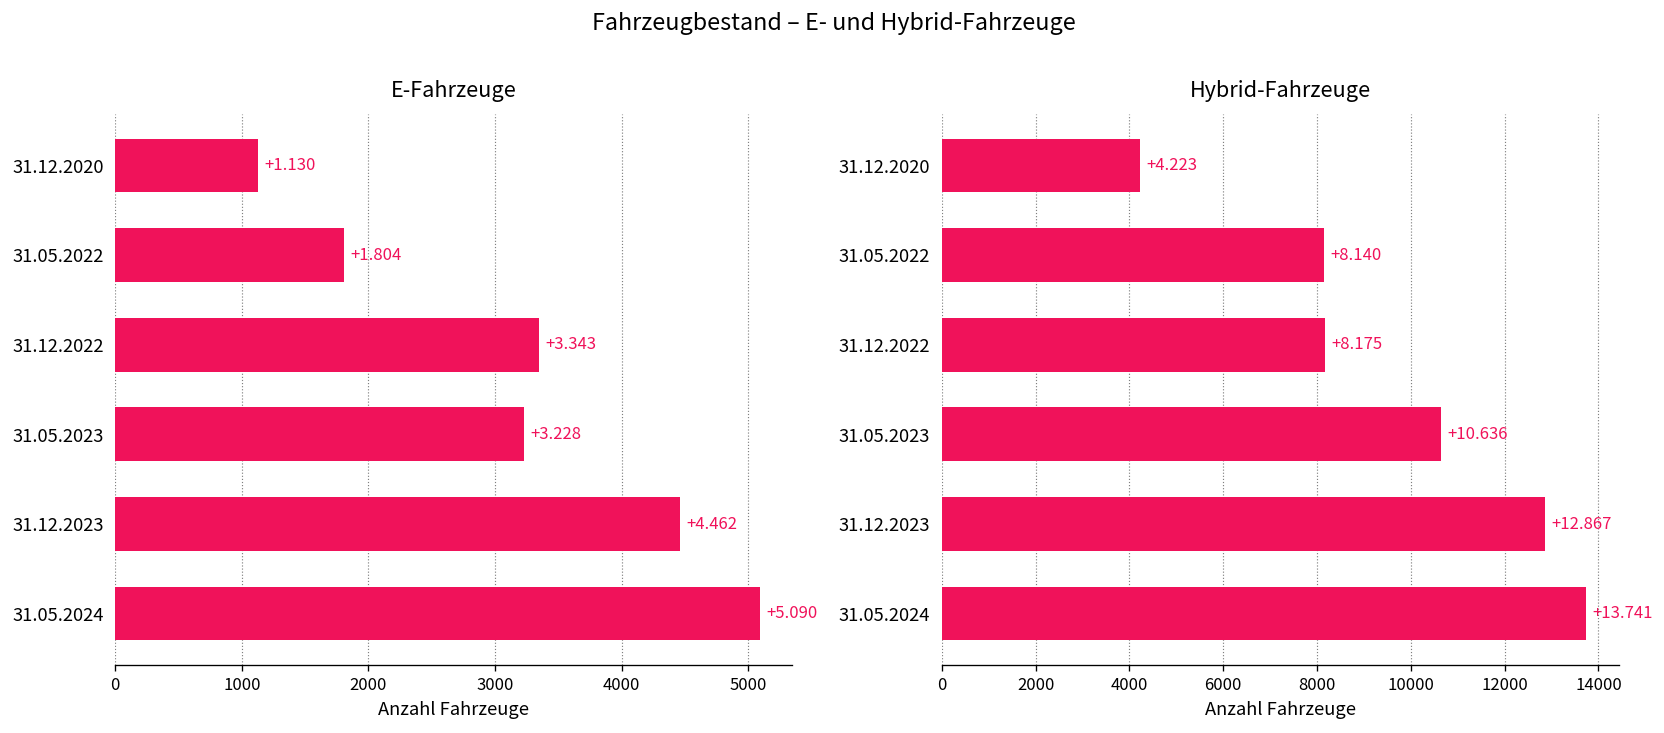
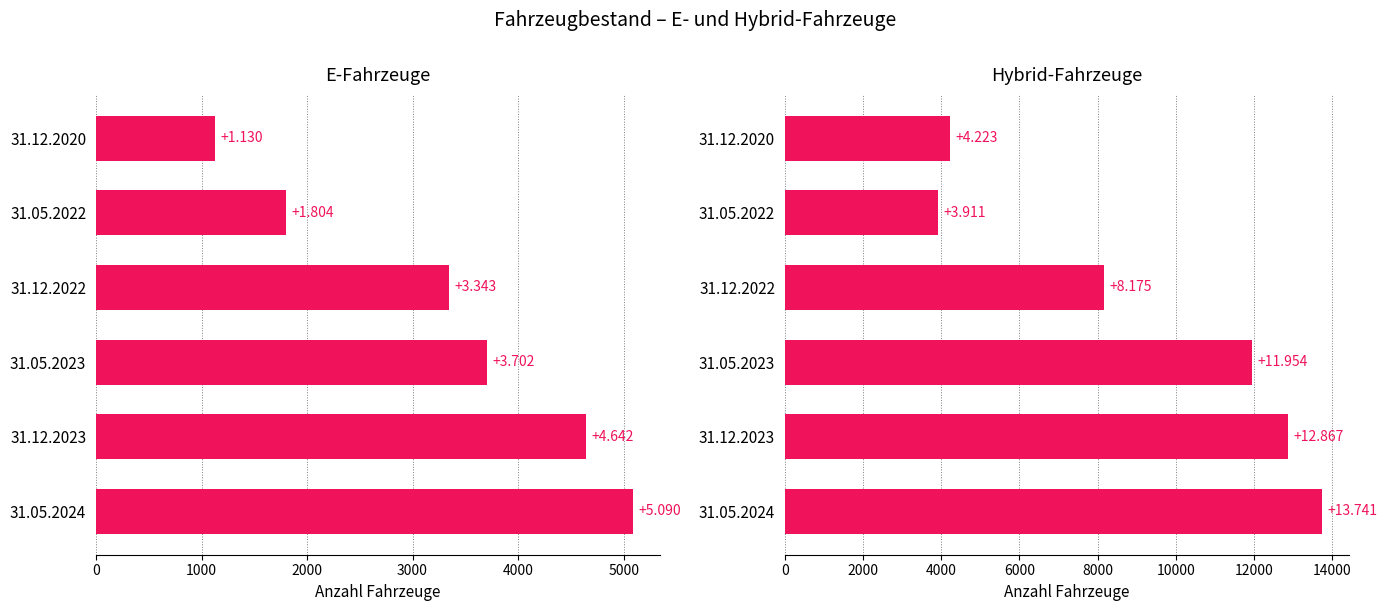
  {
    "E-Fahrzeuge": {
-     "31.05.2023": "+3.228",
-     "31.12.2023": "+4.462"
+     "31.05.2023": "+3.702",
+     "31.12.2023": "+4.642"
    },
    "Hybrid-Fahrzeuge": {
-     "31.05.2022": "+8.140",
-     "31.05.2023": "+10.636"
+     "31.05.2022": "+3.911",
+     "31.05.2023": "+11.954"
    }
  }
